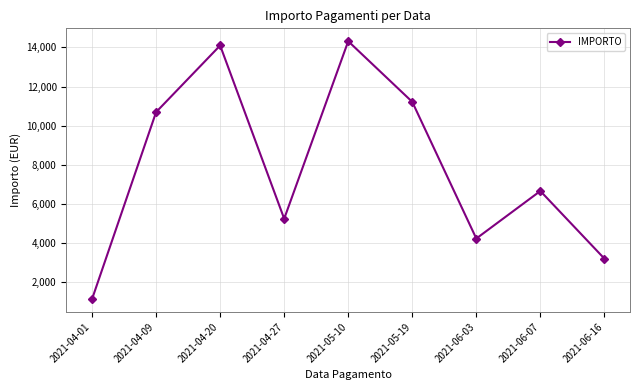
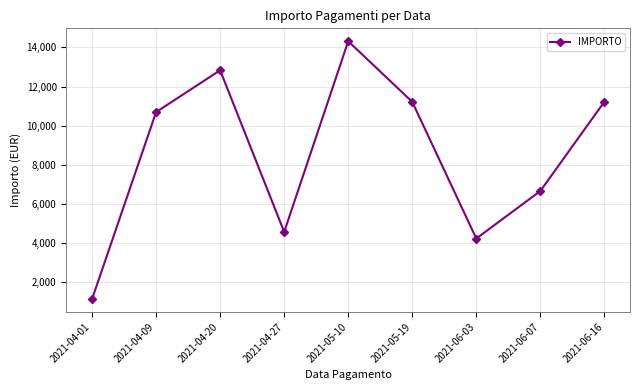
  {
    "2021-04-01": "1,100",
    "2021-04-09": "10,700",
-   "2021-04-20": "14,100",
-   "2021-04-27": "5,200",
+   "2021-04-20": "12,800",
+   "2021-04-27": "4,600",
    "2021-05-10": "14,300",
    "2021-05-19": "11,200",
    "2021-06-03": "4,200",
    "2021-06-07": "6,700",
-   "2021-06-16": "3,200"
+   "2021-06-16": "11,200"
  }
